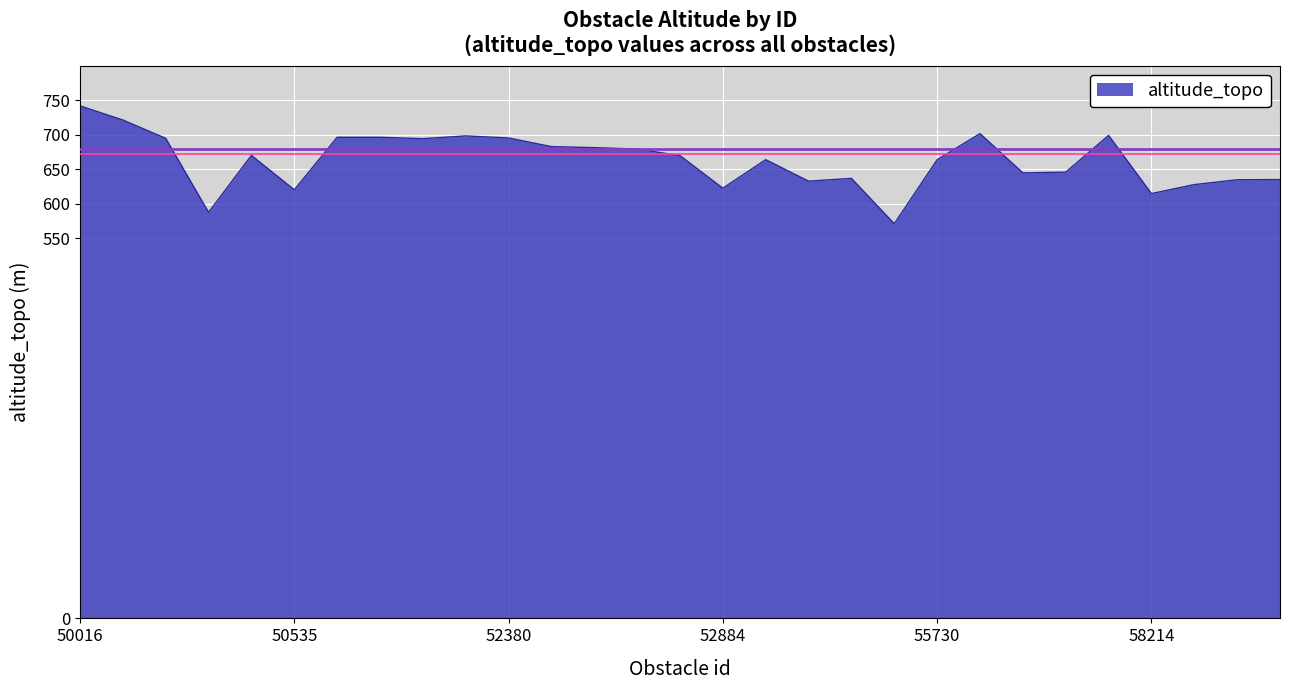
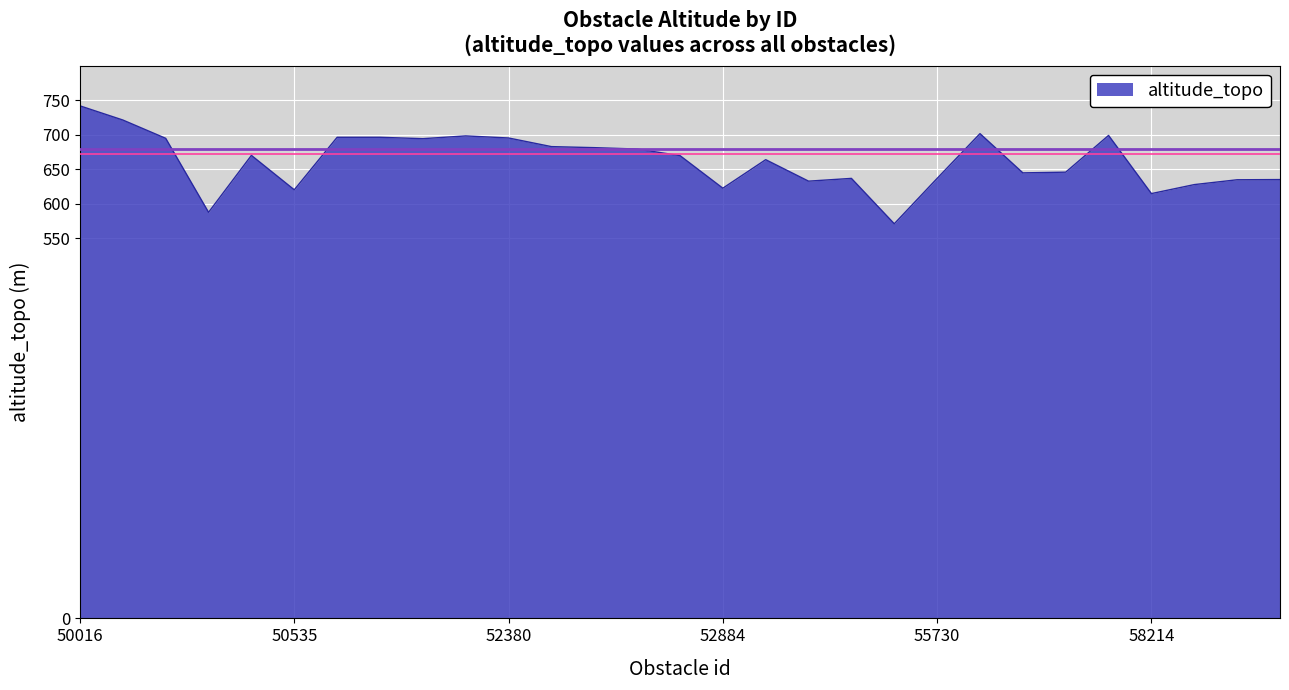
  {
    "50016": 740,
    "50535": 620,
    "52380": 700,
    "52884": 620,
-   "55730": 660,
+   "55730": 640,
    "58214": 620
  }
